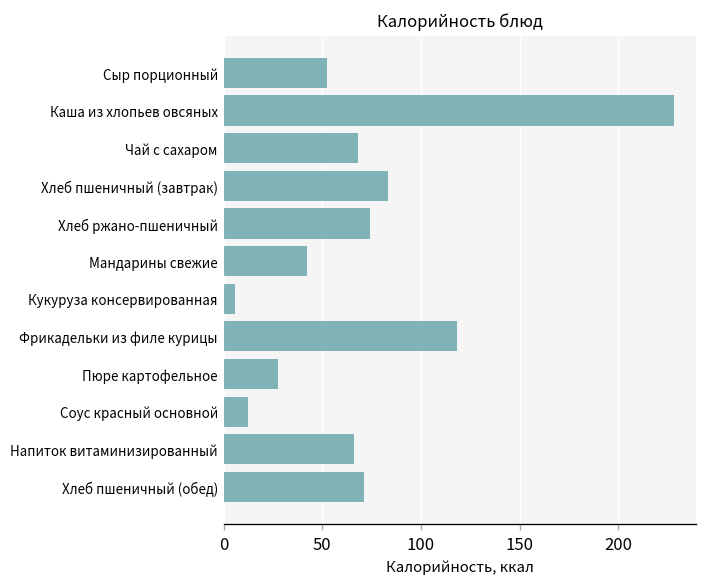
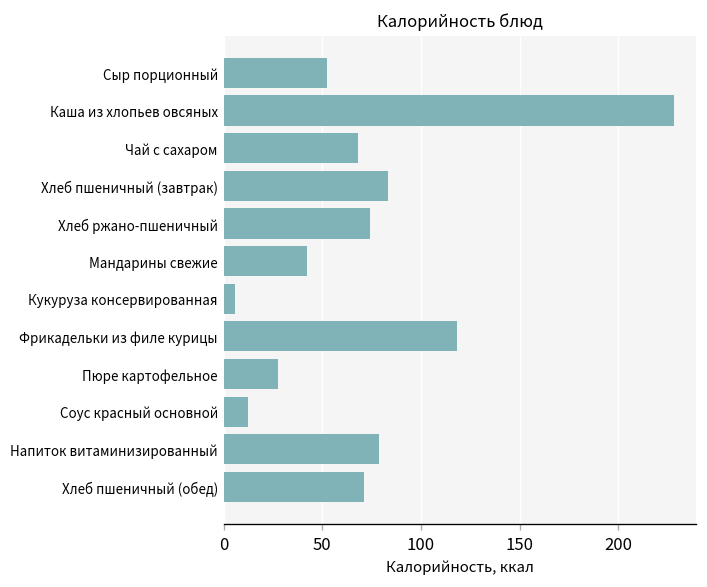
  {
    "Сыр порционный": 53,
    "Каша из хлопьев овсяных": 228,
    "Чай с сахаром": 68,
    "Хлеб пшеничный (завтрак)": 83,
    "Хлеб ржано-пшеничный": 74,
    "Мандарины свежие": 42,
    "Кукуруза консервированная": 6,
    "Фрикадельки из филе курицы": 118,
    "Пюре картофельное": 28,
    "Соус красный основной": 12,
-   "Напиток витаминизированный": 66,
+   "Напиток витаминизированный": 79,
    "Хлеб пшеничный (обед)": 71
  }
